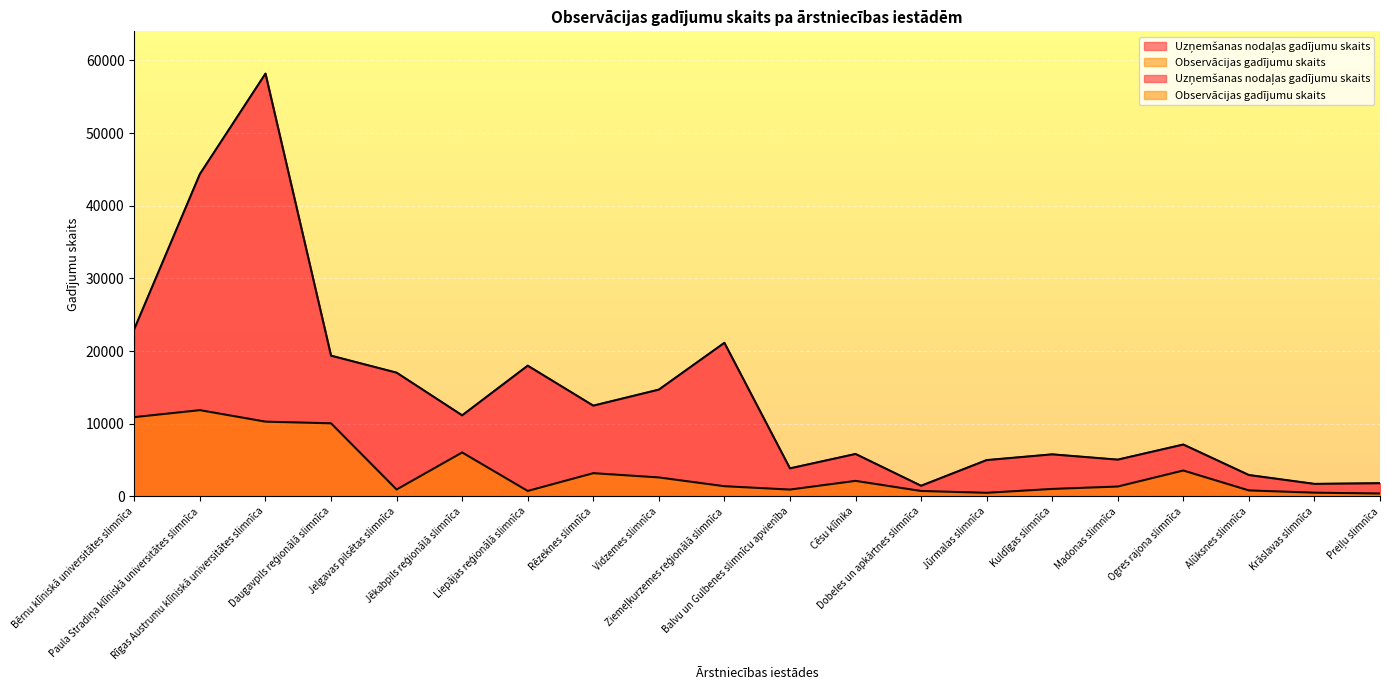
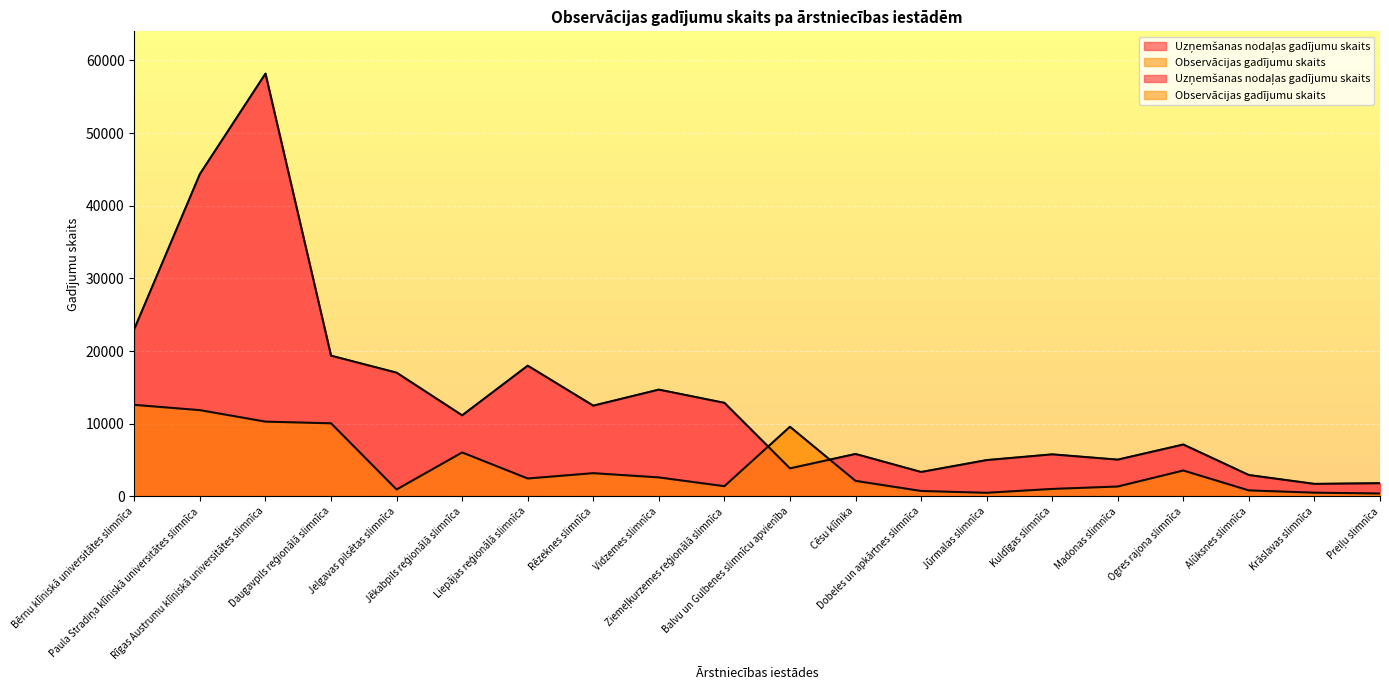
  {
    "Uzņemšanas nodaļas gadījumu skaits": {
      "Bērnu klīniskā universitātes slimnīca": 23000,
      "Paula Stradiņa klīniskā universitātes slimnīca": 44000,
      "Rīgas Austrumu klīniskā universitātes slimnīca": 58000,
      "Daugavpils reģionālā slimnīca": 19000,
      "Jelgavas pilsētas slimnīca": 17000,
      "Jēkabpils reģionālā slimnīca": 11000,
      "Liepājas reģionālā slimnīca": 18000,
      "Rēzeknes slimnīca": 12000,
      "Vidzemes slimnīca": 15000,
-     "Ziemeļkurzemes reģionālā slimnīca": 21000,
+     "Ziemeļkurzemes reģionālā slimnīca": 13000,
      "Balvu un Gulbenes slimnīcu apvienība": 4000,
      "Cēsu klīnika": 6000,
-     "Dobeles un apkārtnes slimnīca": 1000,
+     "Dobeles un apkārtnes slimnīca": 3000,
      "Jūrmalas slimnīca": 5000,
      "Kuldīgas slimnīca": 6000,
      "Madonas slimnīca": 5000,
      "Ogres rajona slimnīca": 7000,
      "Alūksnes slimnīca": 3000,
      "Krāslavas slimnīca": 2000,
      "Preiļu slimnīca": 2000
    },
    "Observācijas gadījumu skaits": {
-     "Bērnu klīniskā universitātes slimnīca": 11000,
+     "Bērnu klīniskā universitātes slimnīca": 13000,
      "Paula Stradiņa klīniskā universitātes slimnīca": 12000,
      "Rīgas Austrumu klīniskā universitātes slimnīca": 10000,
      "Daugavpils reģionālā slimnīca": 10000,
      "Jelgavas pilsētas slimnīca": 1000,
      "Jēkabpils reģionālā slimnīca": 6000,
-     "Liepājas reģionālā slimnīca": 1000,
+     "Liepājas reģionālā slimnīca": 2000,
      "Rēzeknes slimnīca": 3000,
      "Vidzemes slimnīca": 3000,
      "Ziemeļkurzemes reģionālā slimnīca": 1000,
-     "Balvu un Gulbenes slimnīcu apvienība": 1000,
+     "Balvu un Gulbenes slimnīcu apvienība": 10000,
      "Cēsu klīnika": 2000,
      "Dobeles un apkārtnes slimnīca": 1000,
      "Jūrmalas slimnīca": 0,
      "Kuldīgas slimnīca": 1000,
      "Madonas slimnīca": 1000,
      "Ogres rajona slimnīca": 4000,
      "Alūksnes slimnīca": 1000,
      "Krāslavas slimnīca": 1000,
      "Preiļu slimnīca": 0
    }
  }
